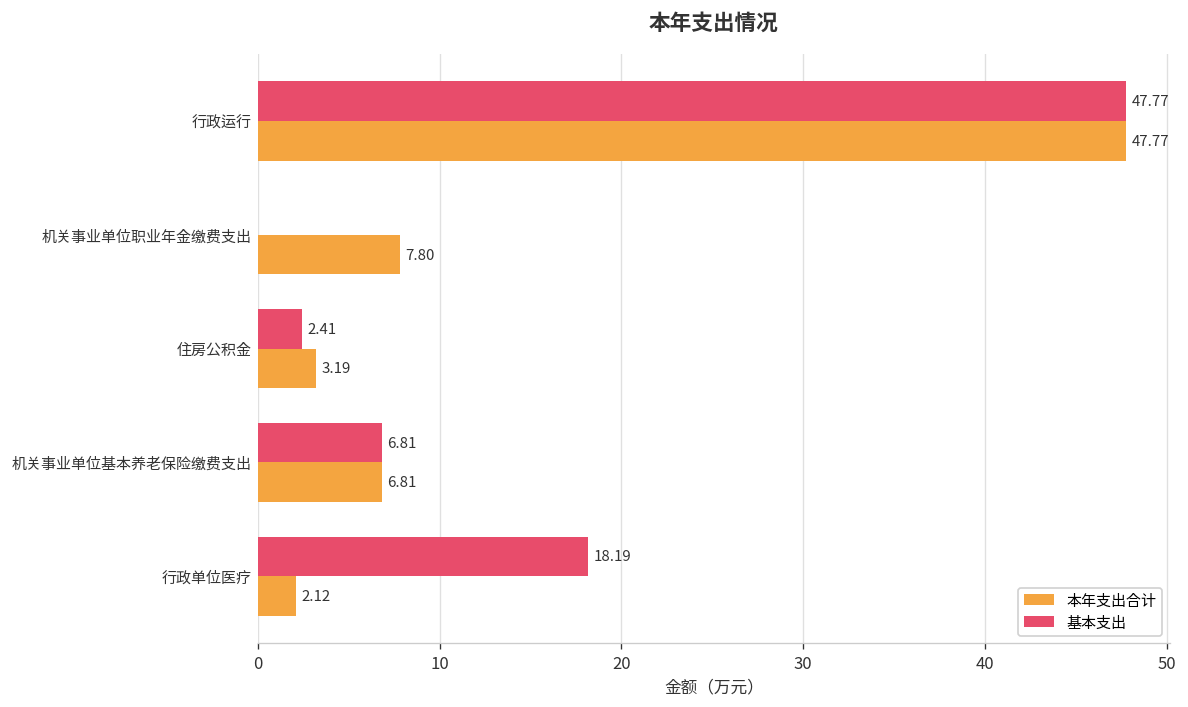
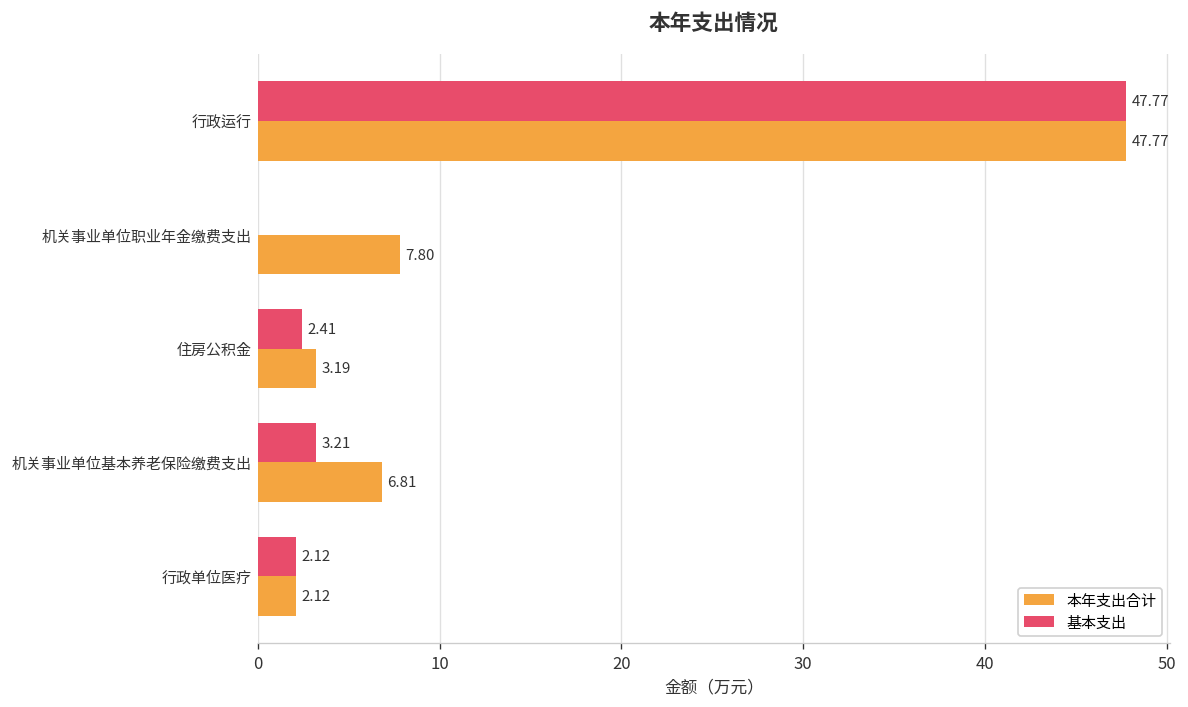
  {
    "本年支出合计": {
      "行政运行": 47.77,
      "机关事业单位职业年金缴费支出": 7.80,
      "住房公积金": 3.19,
      "机关事业单位基本养老保险缴费支出": 6.81,
      "行政单位医疗": 2.12
    },
    "基本支出": {
      "行政运行": 47.77,
      "住房公积金": 2.41,
-     "机关事业单位基本养老保险缴费支出": 6.81,
-     "行政单位医疗": 18.19
+     "机关事业单位基本养老保险缴费支出": 3.21,
+     "行政单位医疗": 2.12
    }
  }
